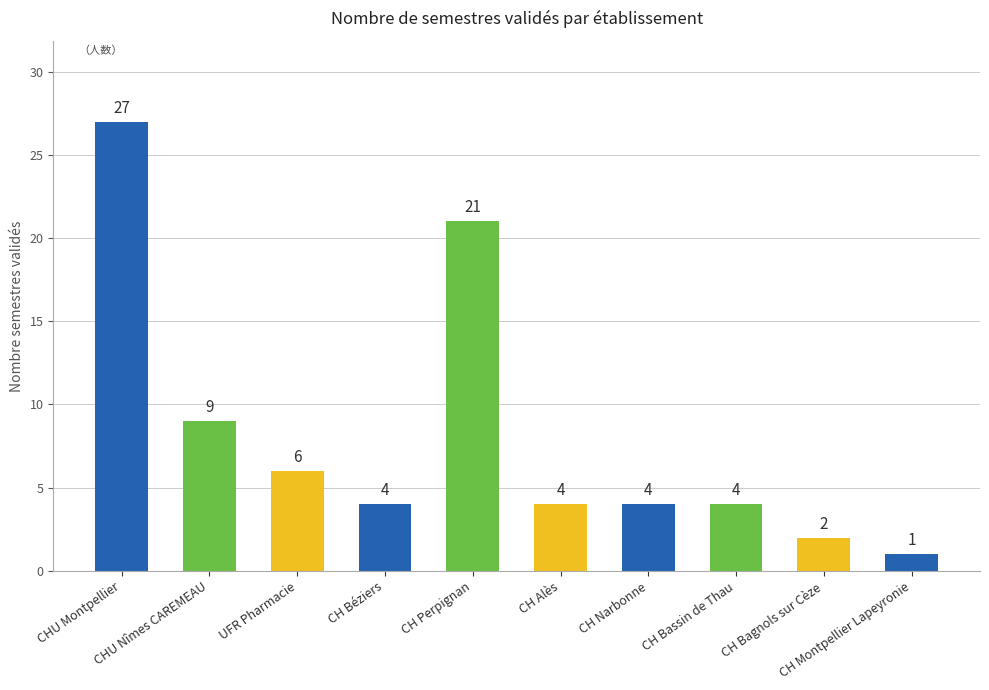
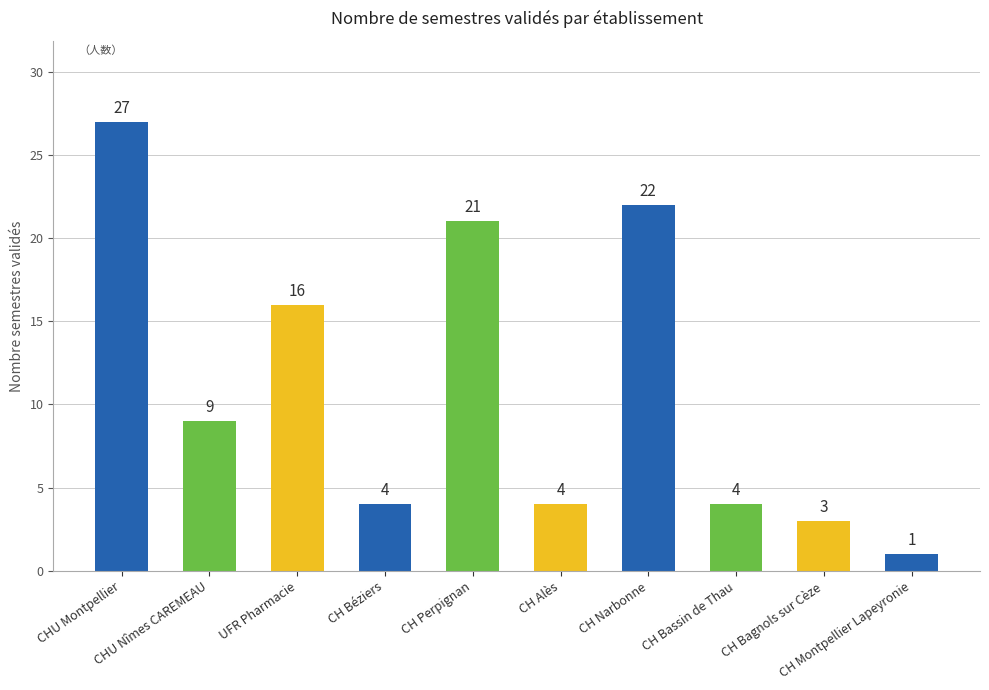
  {
    "CHU Montpellier": 27,
    "CHU Nîmes CAREMEAU": 9,
-   "UFR Pharmacie": 6,
+   "UFR Pharmacie": 16,
    "CH Béziers": 4,
    "CH Perpignan": 21,
    "CH Alès": 4,
-   "CH Narbonne": 4,
+   "CH Narbonne": 22,
    "CH Bassin de Thau": 4,
-   "CH Bagnols sur Cèze": 2,
+   "CH Bagnols sur Cèze": 3,
    "CH Montpellier Lapeyronie": 1
  }
